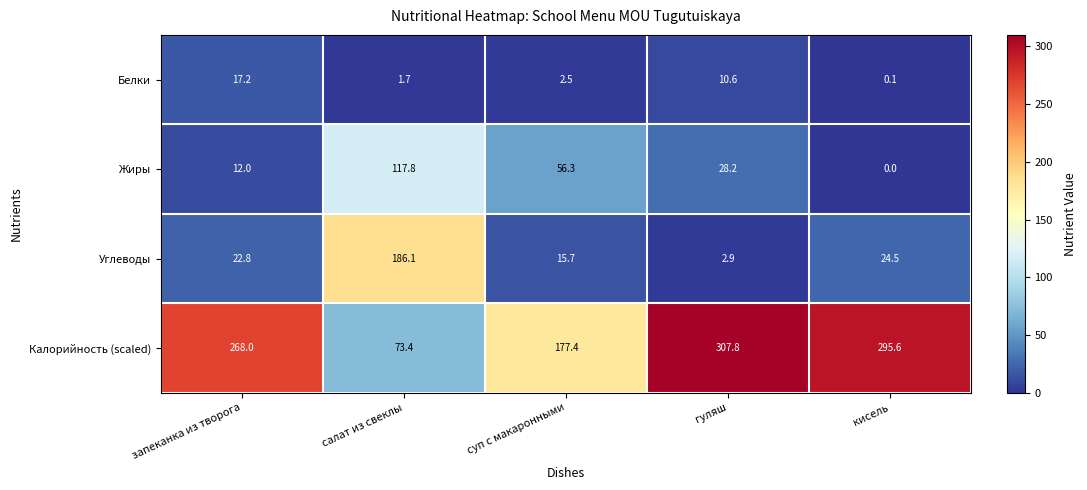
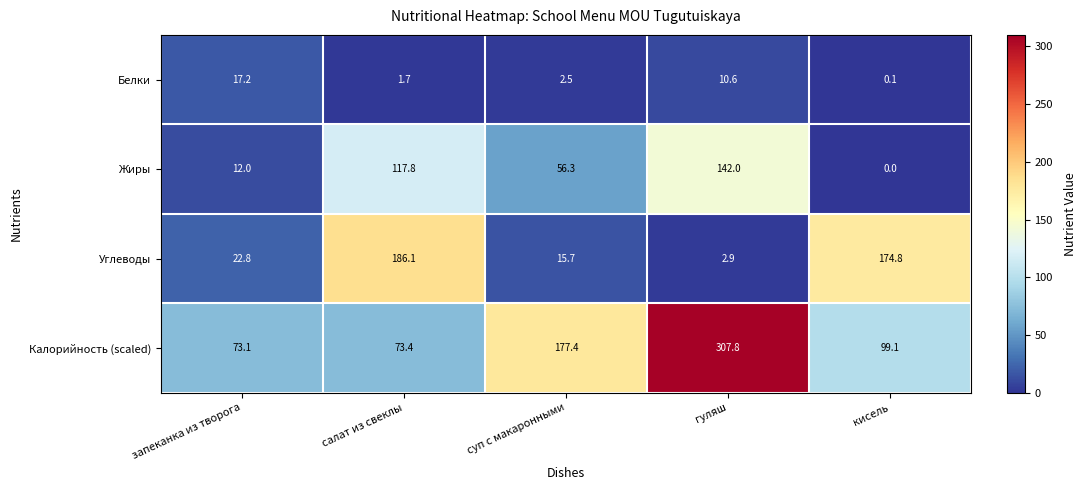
  {
    "Белки": {
      "запеканка из творога": 17.2,
      "салат из свеклы": 1.7,
      "суп с макаронными": 2.5,
      "гуляш": 10.6,
      "кисель": 0.1
    },
    "Жиры": {
      "запеканка из творога": 12.0,
      "салат из свеклы": 117.8,
      "суп с макаронными": 56.3,
-     "гуляш": 28.2,
+     "гуляш": 142.0,
      "кисель": 0.0
    },
    "Углеводы": {
      "запеканка из творога": 22.8,
      "салат из свеклы": 186.1,
      "суп с макаронными": 15.7,
      "гуляш": 2.9,
-     "кисель": 24.5
+     "кисель": 174.8
    },
    "Калорийность (scaled)": {
-     "запеканка из творога": 268.0,
+     "запеканка из творога": 73.1,
      "салат из свеклы": 73.4,
      "суп с макаронными": 177.4,
      "гуляш": 307.8,
-     "кисель": 295.6
+     "кисель": 99.1
    }
  }
